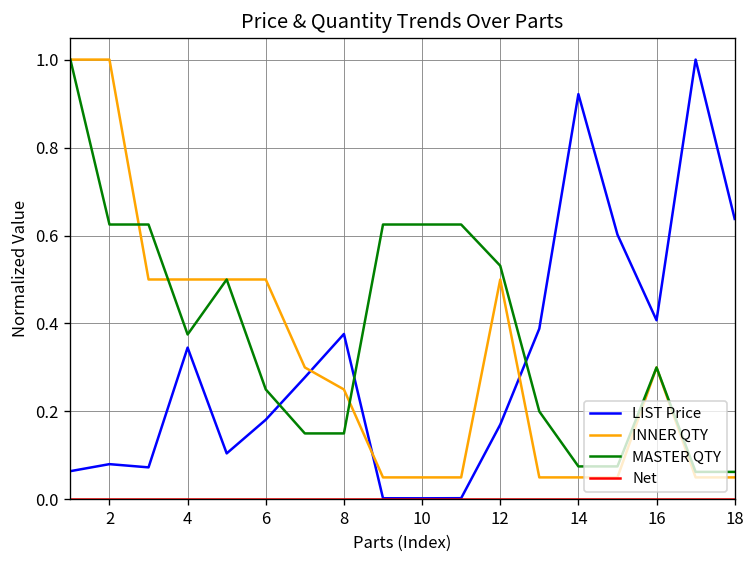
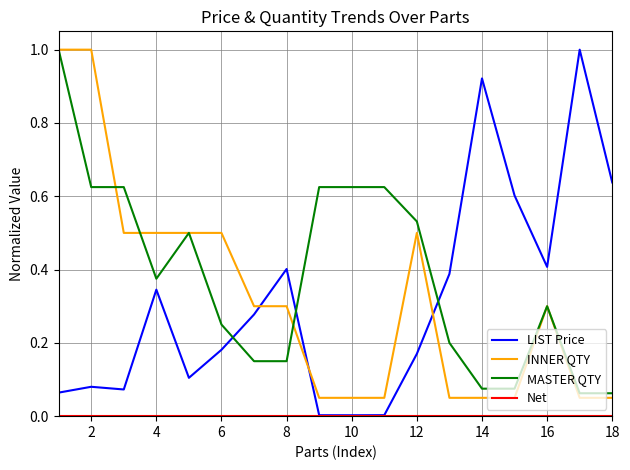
  {
    "LIST Price": {
      "2": 0.08,
      "4": 0.35,
      "6": 0.18,
-     "8": 0.38,
+     "8": 0.40,
      "12": 0.17,
      "14": 0.92,
      "16": 0.41,
      "18": 0.64
    },
    "INNER QTY": {
      "2": 1.00,
      "4": 0.50,
      "6": 0.50,
-     "8": 0.25,
+     "8": 0.30,
      "10": 0.05,
      "12": 0.50,
      "14": 0.05,
      "18": 0.05
    },
    "MASTER QTY": {
      "2": 0.63,
      "4": 0.38,
      "6": 0.25,
      "8": 0.15,
      "10": 0.63,
      "12": 0.53,
      "14": 0.08,
      "18": 0.06
    },
    "Net": {
      "2": 0.00,
      "4": 0.00,
      "6": 0.00,
      "8": 0.00,
      "12": 0.00,
      "14": 0.00,
      "16": 0.00,
      "18": 0.00
    }
  }
